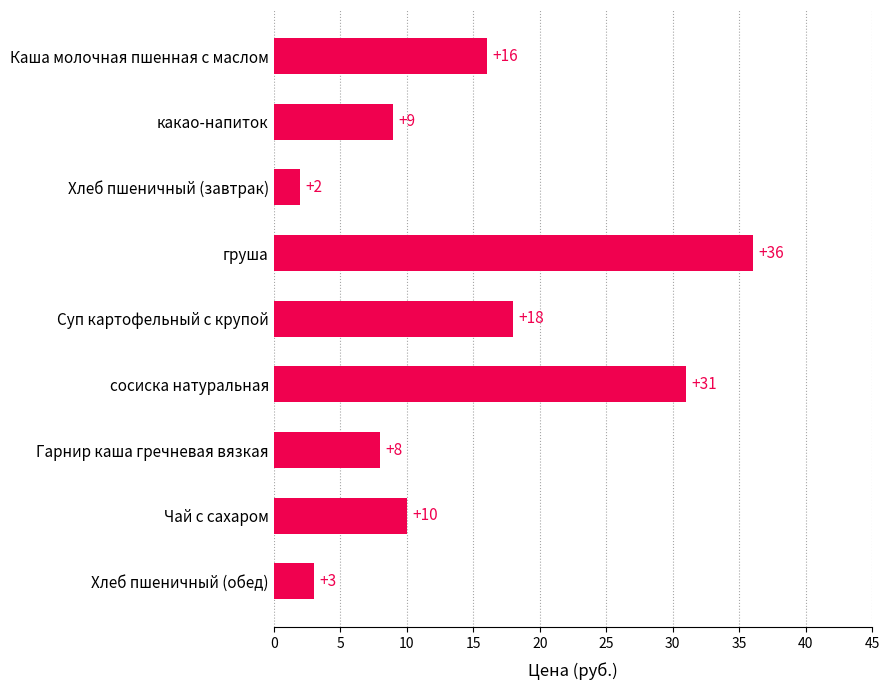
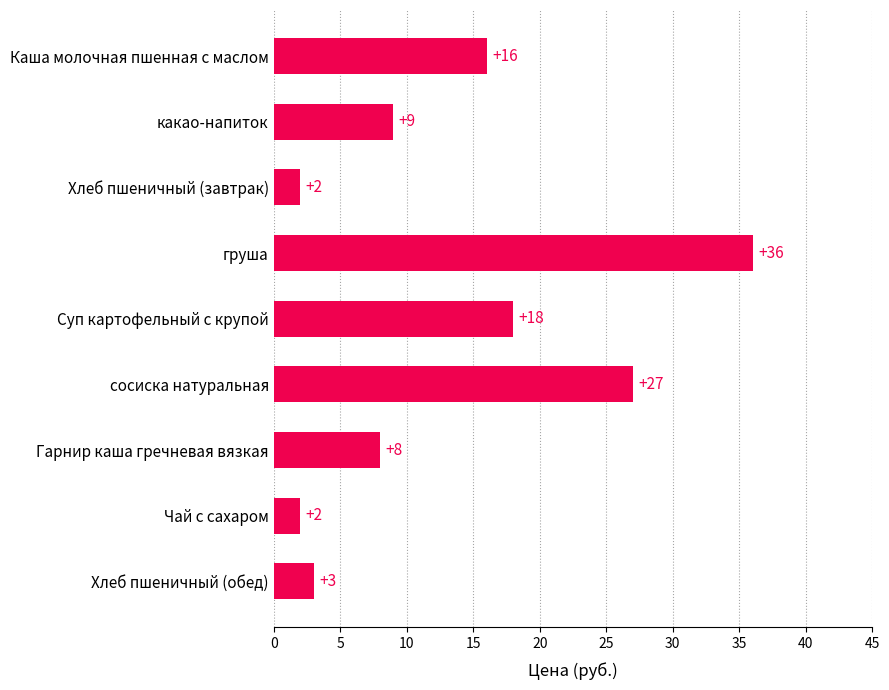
  {
    "Каша молочная пшенная с маслом": "+16",
    "какао-напиток": "+9",
    "Хлеб пшеничный (завтрак)": "+2",
    "груша": "+36",
    "Суп картофельный с крупой": "+18",
-   "сосиска натуральная": "+31",
+   "сосиска натуральная": "+27",
    "Гарнир каша гречневая вязкая": "+8",
-   "Чай с сахаром": "+10",
+   "Чай с сахаром": "+2",
    "Хлеб пшеничный (обед)": "+3"
  }
